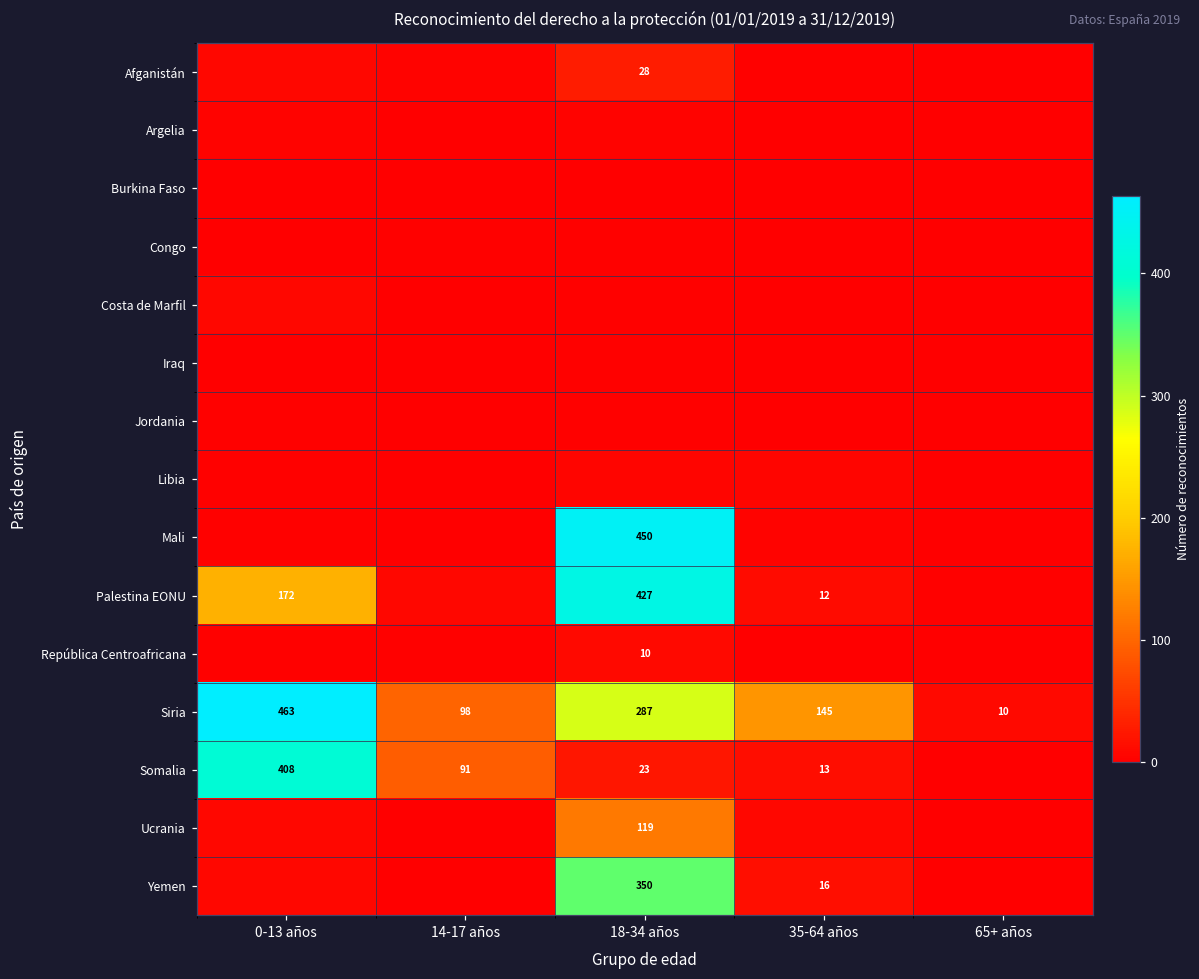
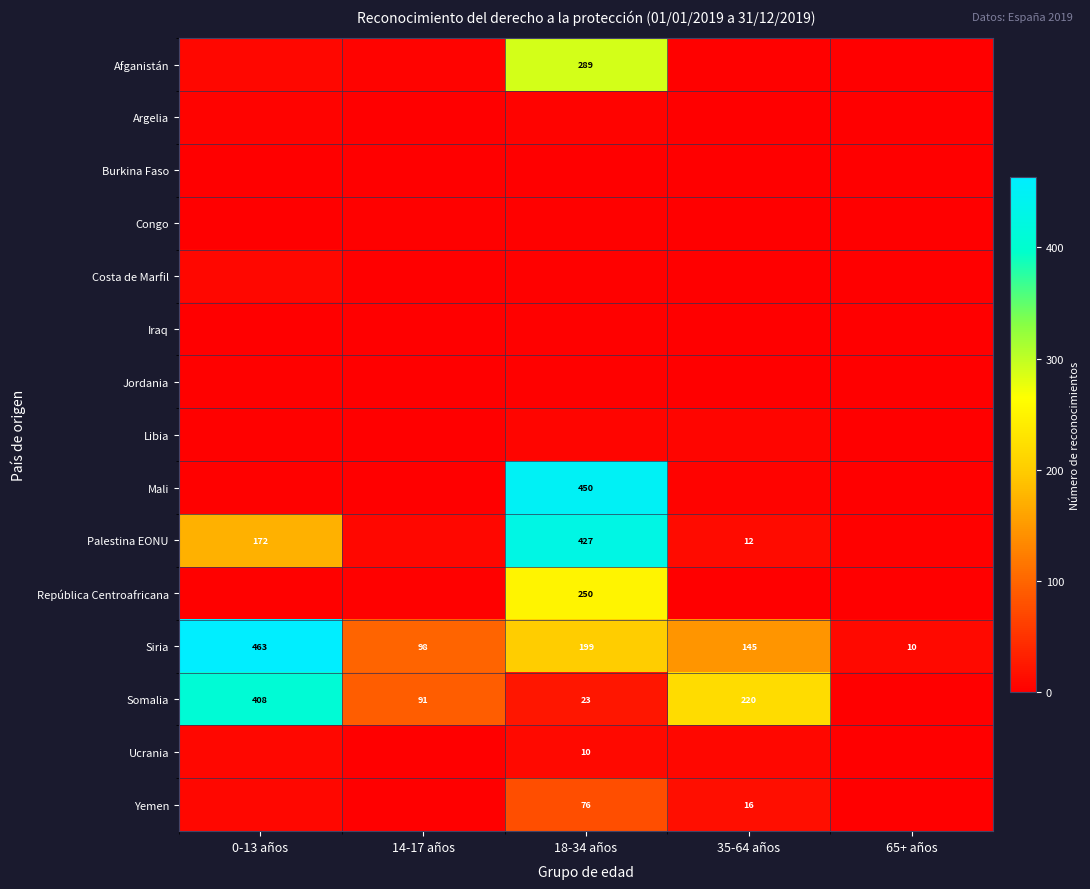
  {
    "Afganistán": {
-     "18-34 años": 28
+     "18-34 años": 289
    },
    "Mali": {
      "18-34 años": 450
    },
    "Palestina EONU": {
      "0-13 años": 172,
      "18-34 años": 427,
      "35-64 años": 12
    },
    "República Centroafricana": {
-     "18-34 años": 10
+     "18-34 años": 250
    },
    "Siria": {
      "0-13 años": 463,
      "14-17 años": 98,
-     "18-34 años": 287,
+     "18-34 años": 199,
      "35-64 años": 145,
      "65+ años": 10
    },
    "Somalia": {
      "0-13 años": 408,
      "14-17 años": 91,
      "18-34 años": 23,
-     "35-64 años": 13
+     "35-64 años": 220
    },
    "Ucrania": {
-     "18-34 años": 119
+     "18-34 años": 10
    },
    "Yemen": {
-     "18-34 años": 350,
+     "18-34 años": 76,
      "35-64 años": 16
    }
  }
